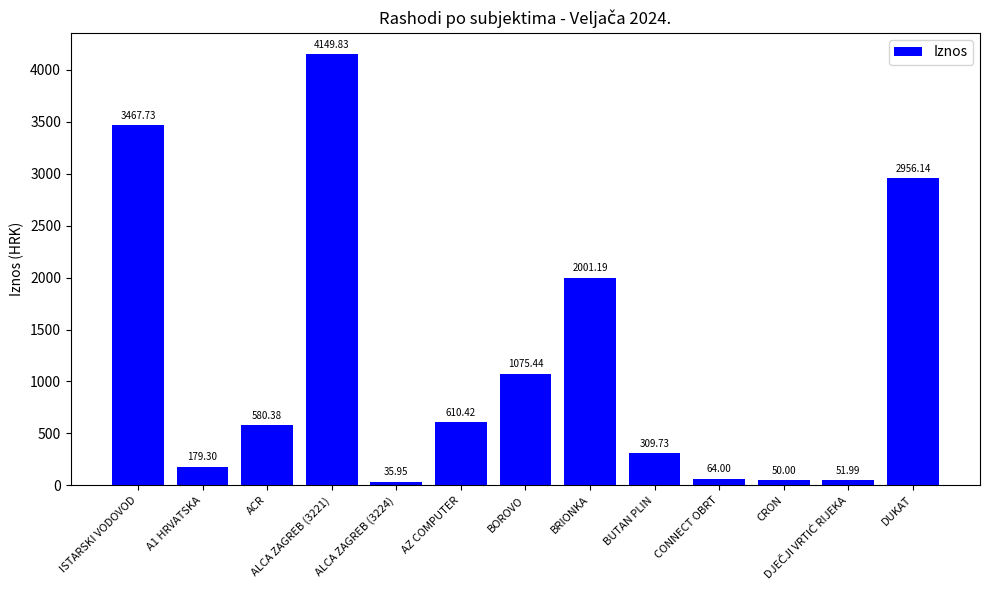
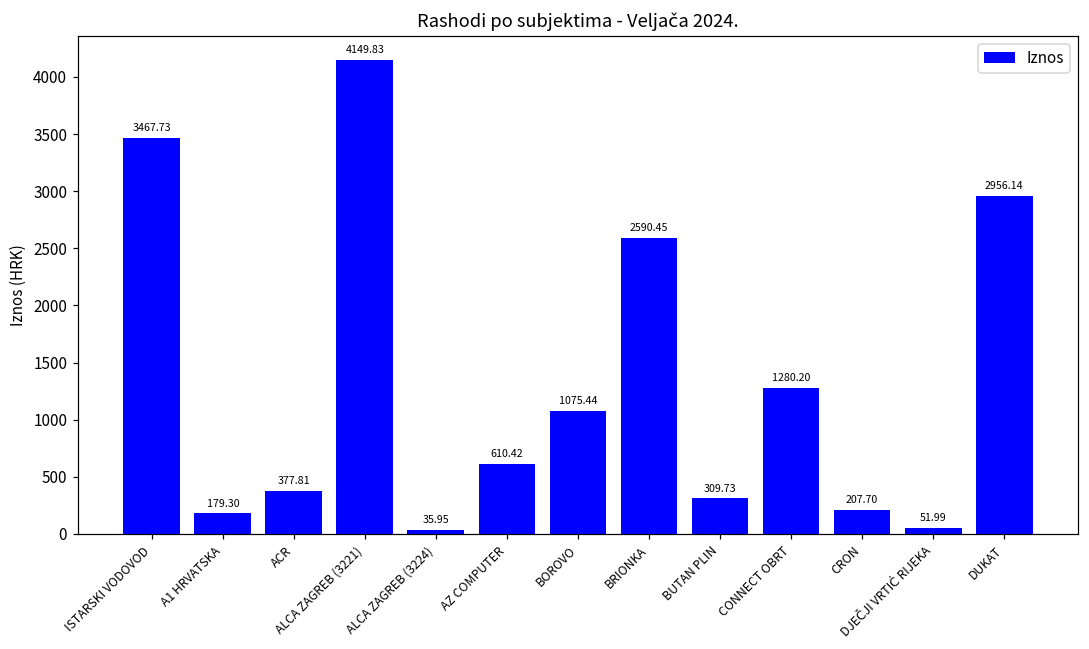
  {
    "ISTARSKI VODOVOD": 3467.73,
    "A1 HRVATSKA": 179.30,
-   "ACR": 580.38,
+   "ACR": 377.81,
    "ALCA ZAGREB (3221)": 4149.83,
    "ALCA ZAGREB (3224)": 35.95,
    "AZ COMPUTER": 610.42,
    "BOROVO": 1075.44,
-   "BRIONKA": 2001.19,
+   "BRIONKA": 2590.45,
    "BUTAN PLIN": 309.73,
-   "CONNECT OBRT": 64.00,
-   "CRON": 50.00,
+   "CONNECT OBRT": 1280.20,
+   "CRON": 207.70,
    "DJEČJI VRTIĆ RIJEKA": 51.99,
    "DUKAT": 2956.14
  }
